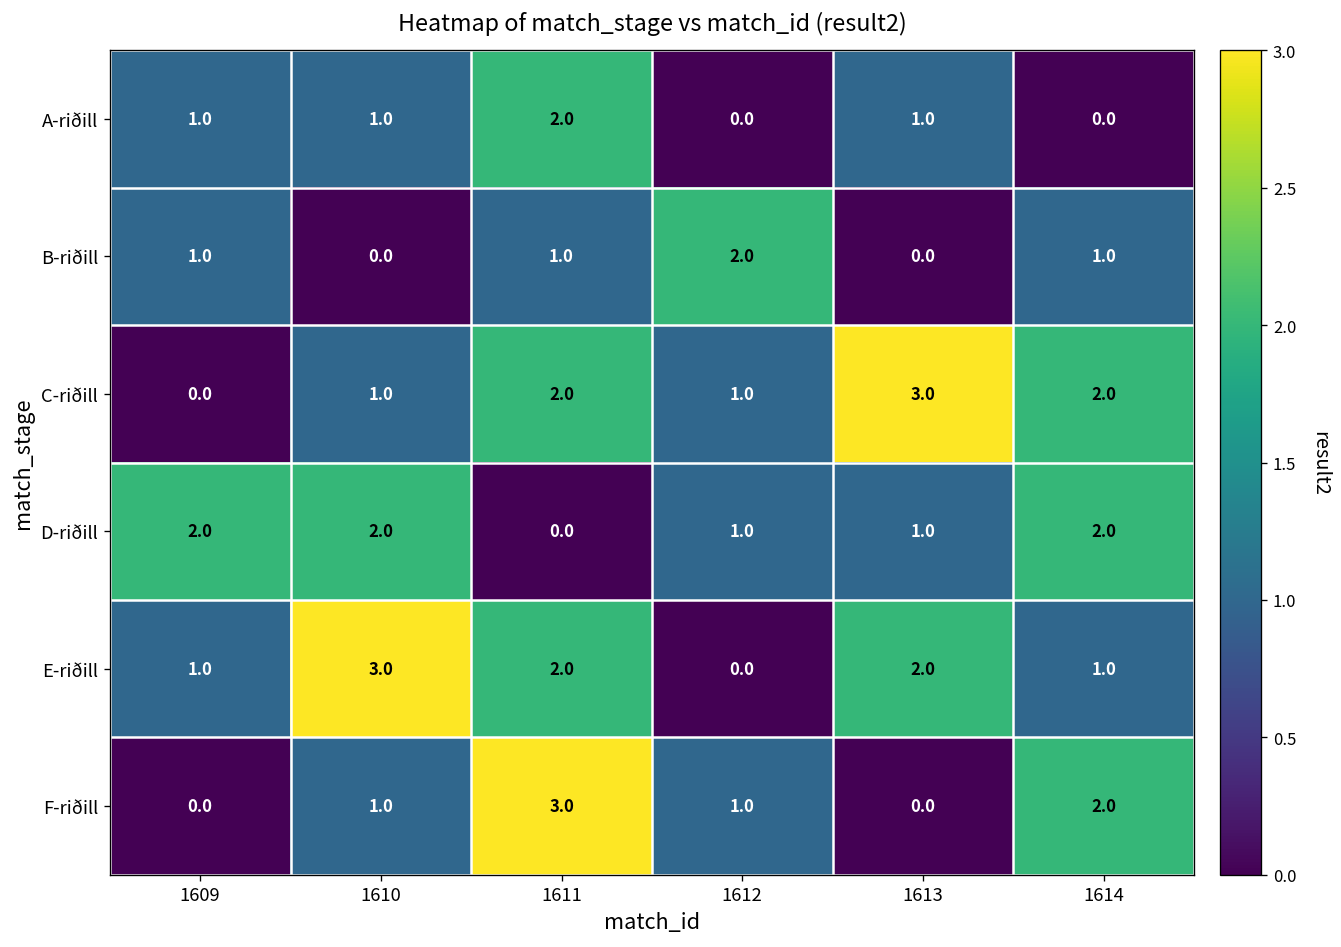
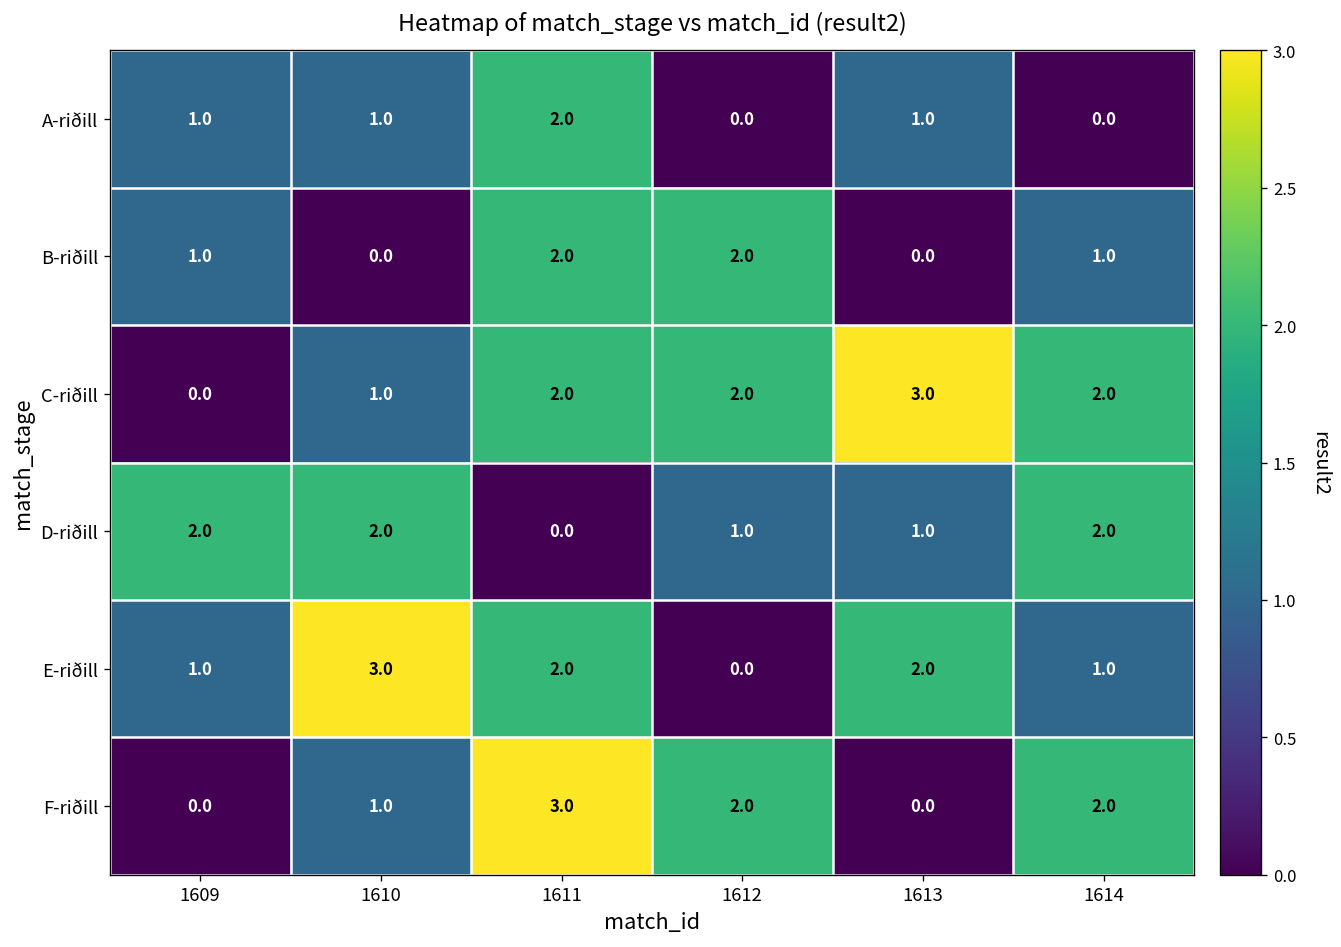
  {
    "A-riðill": {
      "1609": 1.0,
      "1610": 1.0,
      "1611": 2.0,
      "1612": 0.0,
      "1613": 1.0,
      "1614": 0.0
    },
    "B-riðill": {
      "1609": 1.0,
      "1610": 0.0,
-     "1611": 1.0,
+     "1611": 2.0,
      "1612": 2.0,
      "1613": 0.0,
      "1614": 1.0
    },
    "C-riðill": {
      "1609": 0.0,
      "1610": 1.0,
      "1611": 2.0,
-     "1612": 1.0,
+     "1612": 2.0,
      "1613": 3.0,
      "1614": 2.0
    },
    "D-riðill": {
      "1609": 2.0,
      "1610": 2.0,
      "1611": 0.0,
      "1612": 1.0,
      "1613": 1.0,
      "1614": 2.0
    },
    "E-riðill": {
      "1609": 1.0,
      "1610": 3.0,
      "1611": 2.0,
      "1612": 0.0,
      "1613": 2.0,
      "1614": 1.0
    },
    "F-riðill": {
      "1609": 0.0,
      "1610": 1.0,
      "1611": 3.0,
-     "1612": 1.0,
+     "1612": 2.0,
      "1613": 0.0,
      "1614": 2.0
    }
  }
